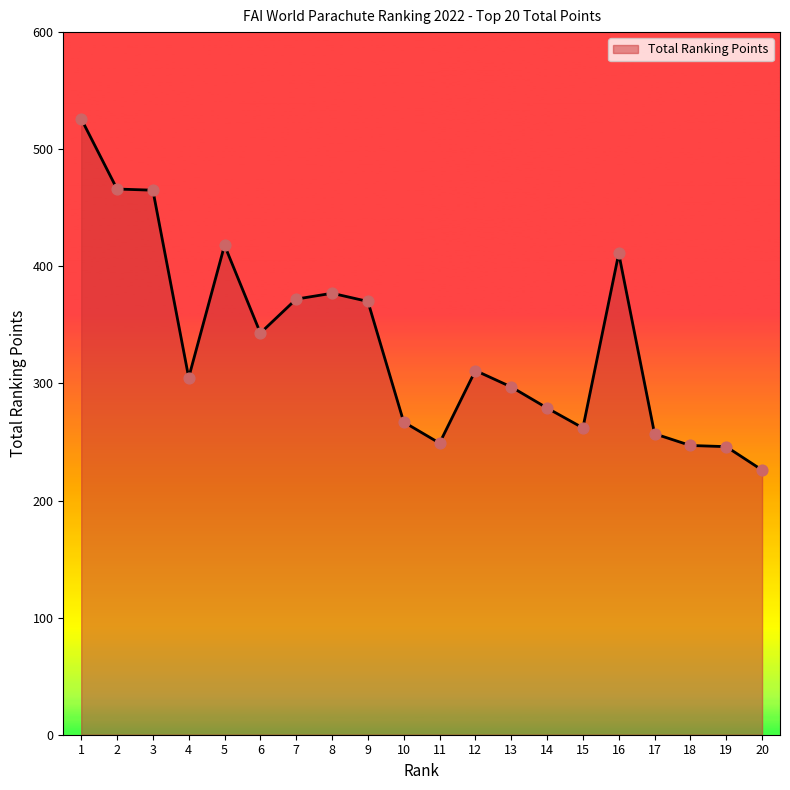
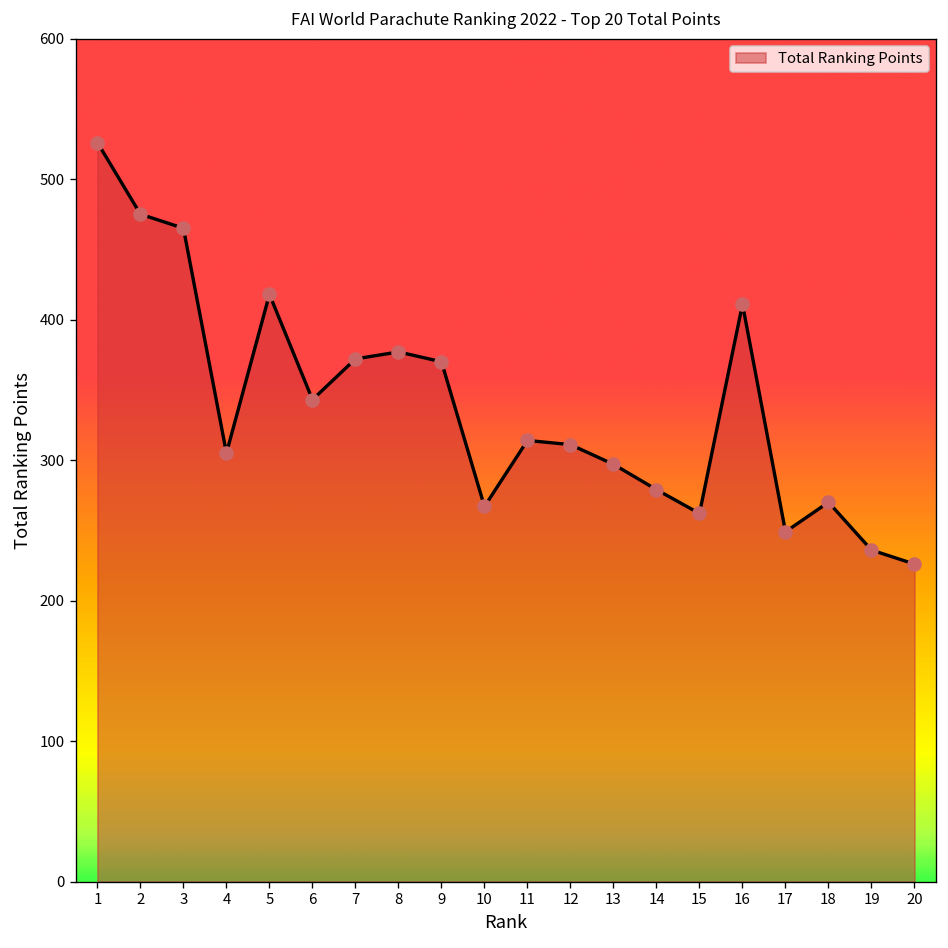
  {
    "1": 526,
-   "2": 466,
+   "2": 475,
    "3": 465,
    "4": 305,
    "5": 418,
    "6": 343,
    "7": 372,
    "8": 377,
    "9": 370,
    "10": 267,
-   "11": 249,
+   "11": 314,
    "12": 311,
    "13": 297,
    "14": 279,
    "15": 262,
    "16": 411,
-   "17": 257,
-   "18": 247,
-   "19": 246,
+   "17": 249,
+   "18": 270,
+   "19": 236,
    "20": 226
  }
